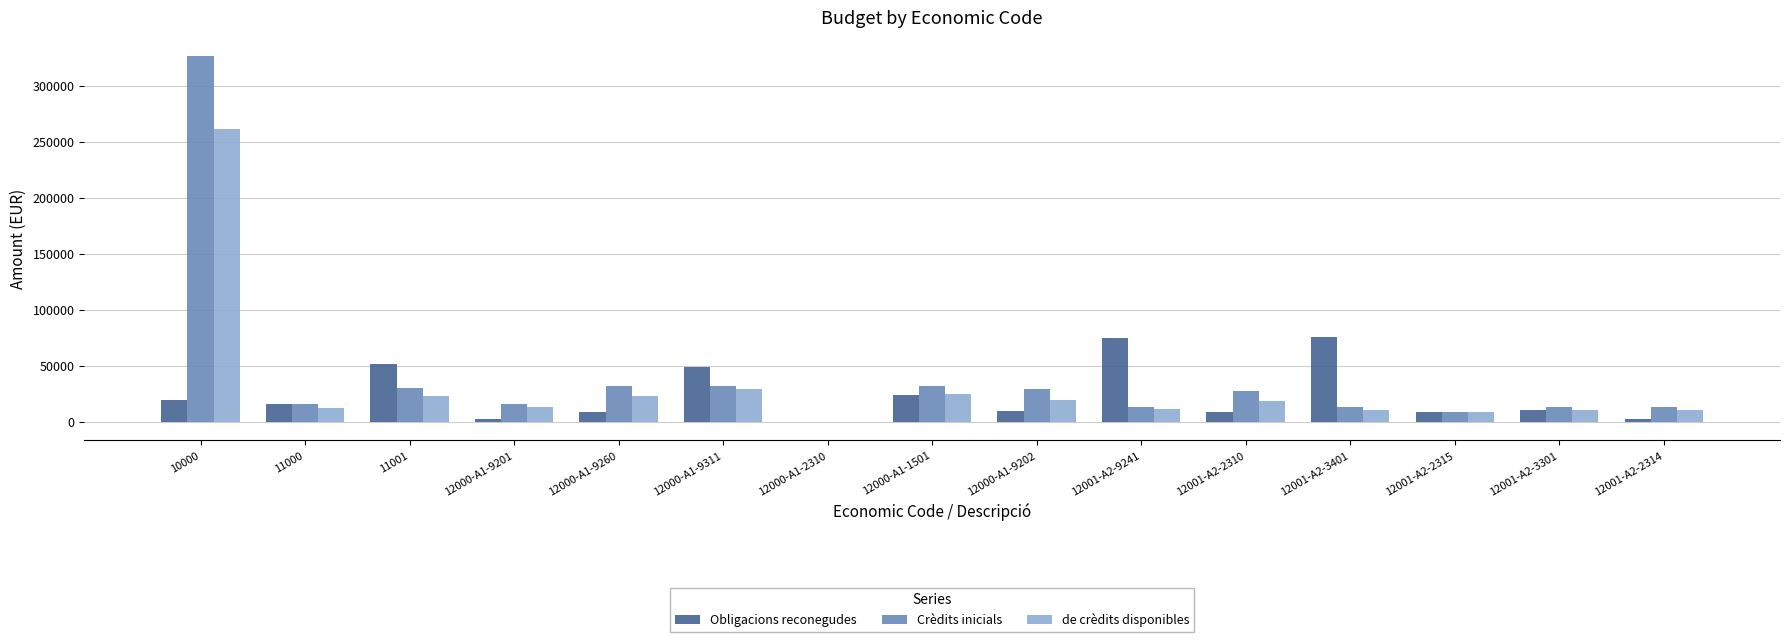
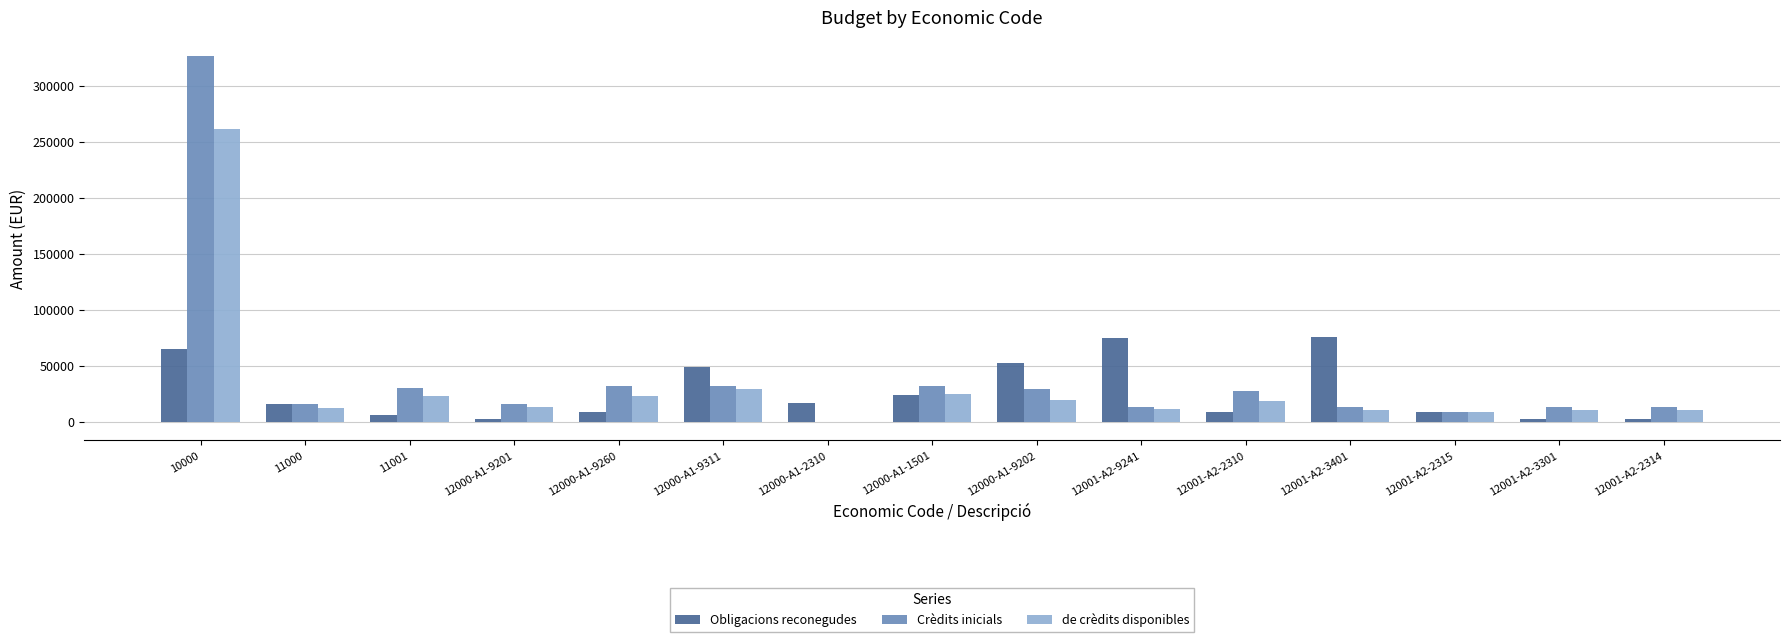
  {
    "Obligacions reconegudes": {
-     "10000": 19000,
+     "10000": 65000,
      "11000": 16000,
-     "11001": 52000,
+     "11001": 6000,
      "12000-A1-9201": 2000,
      "12000-A1-9260": 9000,
      "12000-A1-9311": 49000,
-     "12000-A1-2310": 0,
+     "12000-A1-2310": 17000,
      "12000-A1-1501": 24000,
-     "12000-A1-9202": 10000,
+     "12000-A1-9202": 52000,
      "12001-A2-9241": 75000,
      "12001-A2-2310": 9000,
      "12001-A2-3401": 76000,
      "12001-A2-2315": 9000,
-     "12001-A2-3301": 11000,
+     "12001-A2-3301": 3000,
      "12001-A2-2314": 3000
    }
  }
